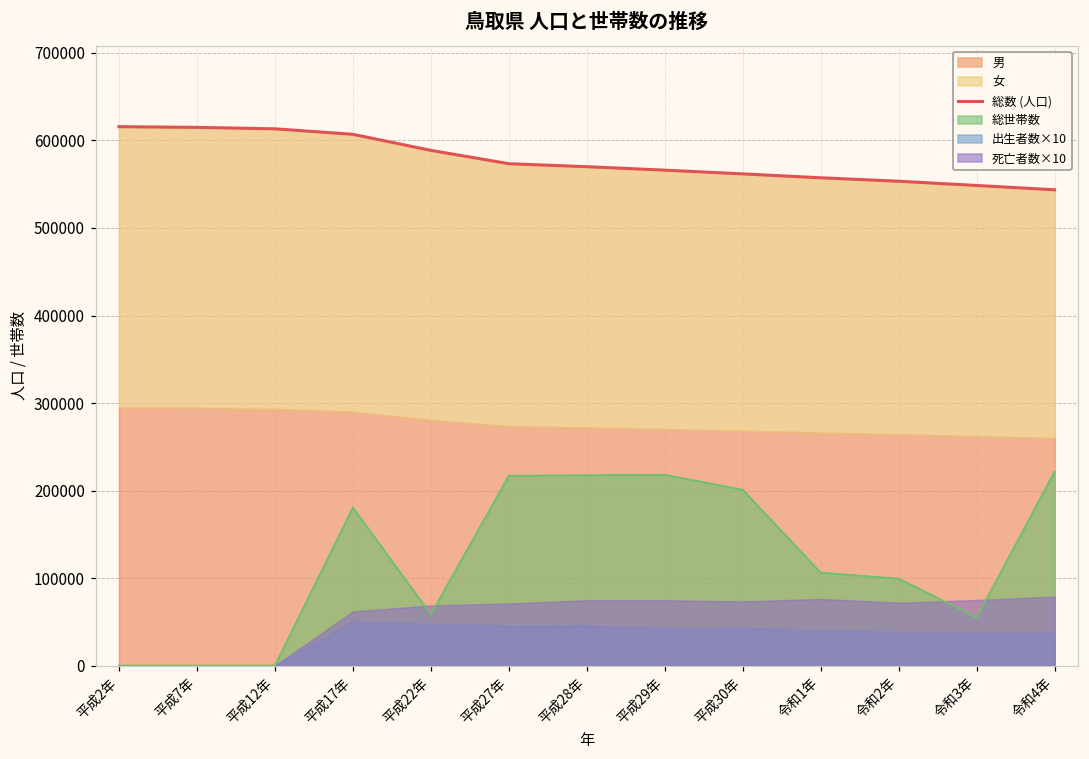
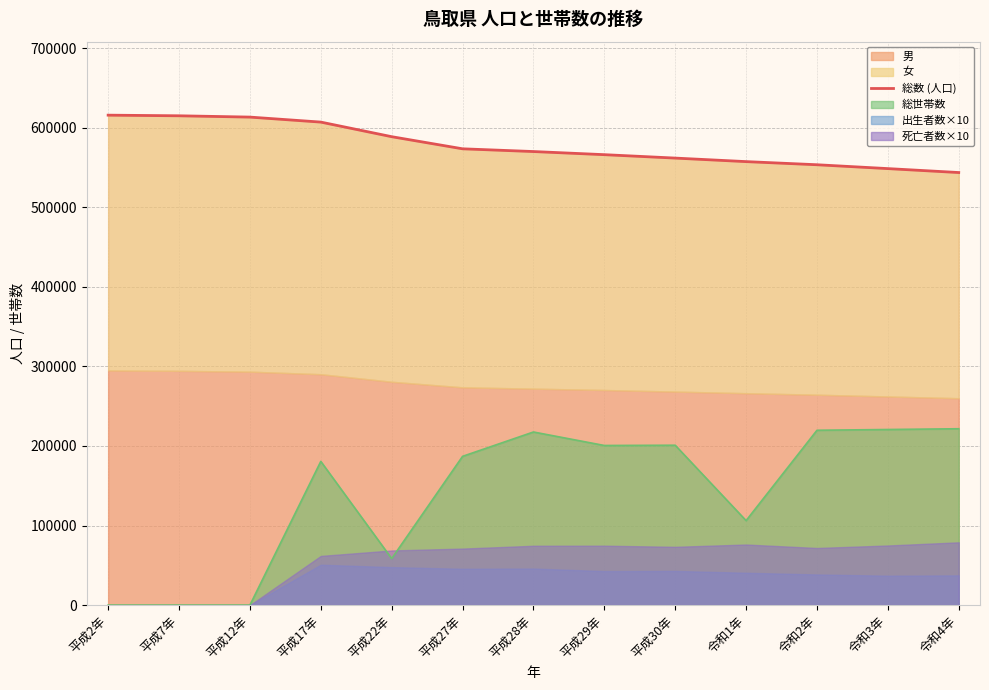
  {
    "総世帯数": {
      "平成17年": 180000,
      "平成22年": 60000,
-     "平成27年": 220000,
+     "平成27年": 190000,
      "平成28年": 220000,
-     "平成29年": 220000,
+     "平成29年": 200000,
      "平成30年": 200000,
      "令和1年": 110000,
-     "令和2年": 100000,
-     "令和3年": 60000,
+     "令和2年": 220000,
+     "令和3年": 220000,
      "令和4年": 220000
    }
  }
